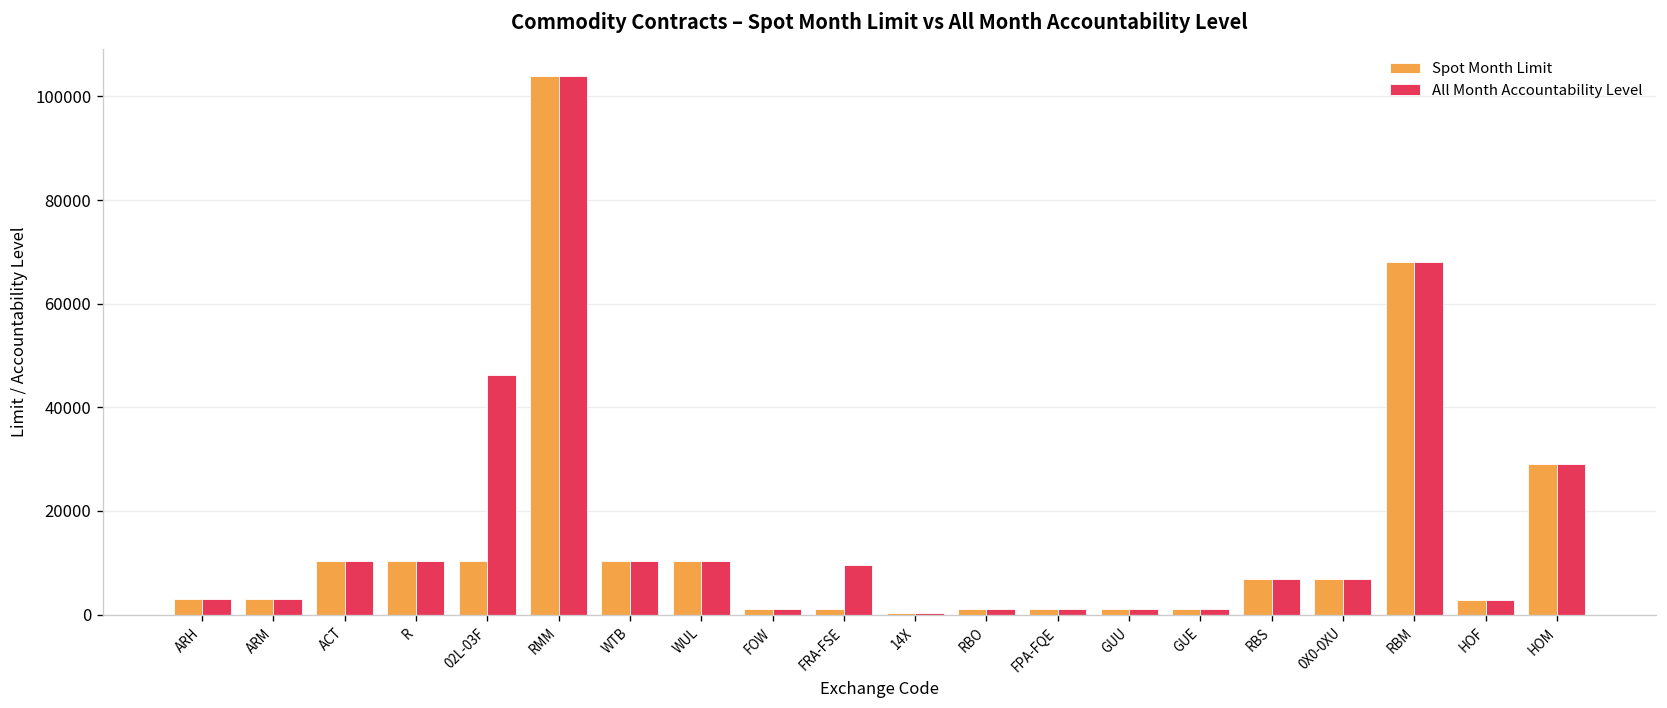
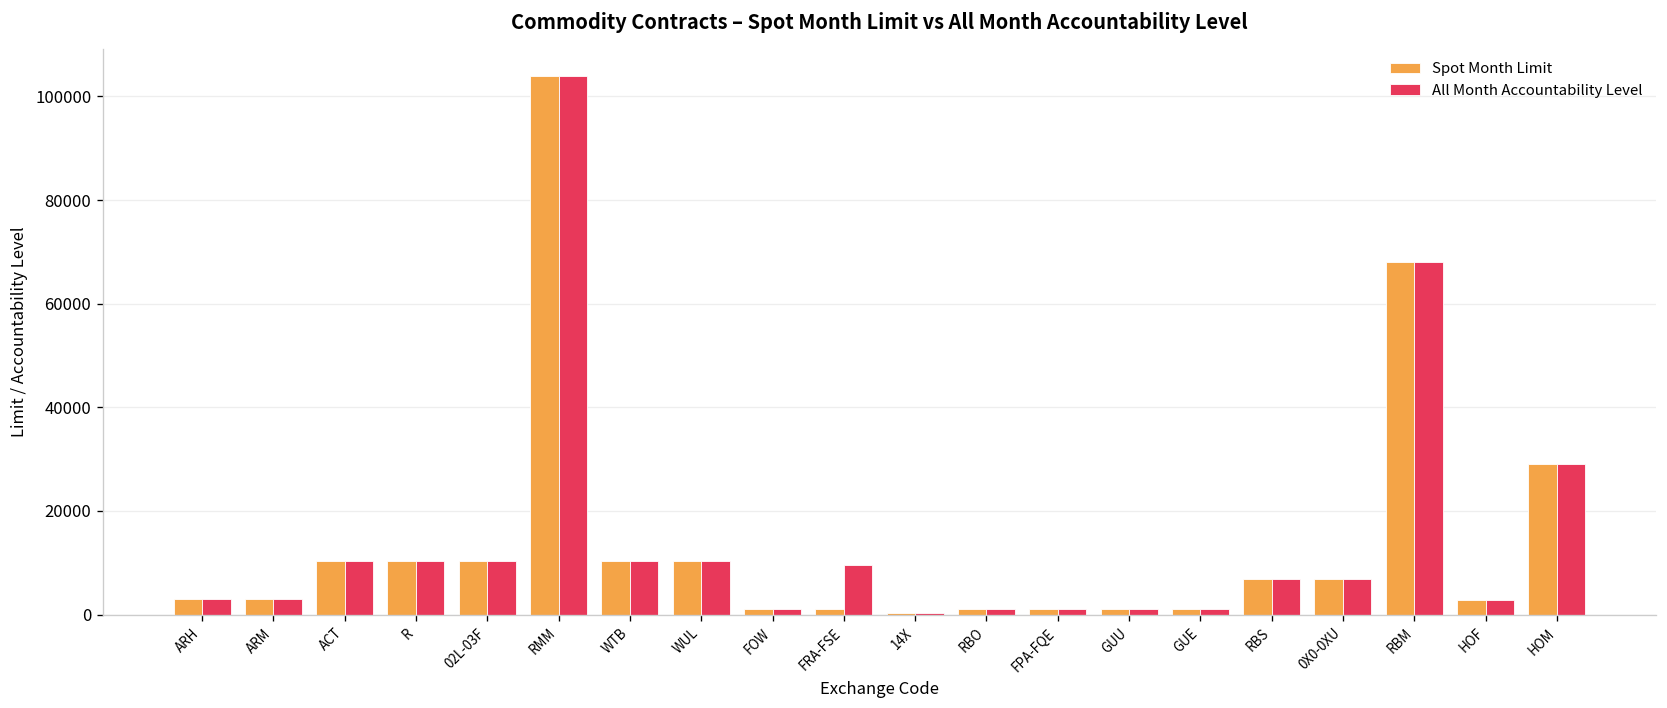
  {
    "Spot Month Limit": {
      "ARH": 3000,
      "ARM": 3000,
      "ACT": 10000,
      "R": 10000,
      "02L-03F": 10000,
      "RMM": 104000,
      "WTB": 10000,
      "WUL": 10000,
      "FOW": 1000,
      "FRA-FSE": 1000,
      "RBO": 1000,
      "FPA-FQE": 1000,
      "GUU": 1000,
      "GUE": 1000,
      "RBS": 7000,
      "0X0-0XU": 7000,
      "RBM": 68000,
      "HOF": 3000,
      "HOM": 29000
    },
    "All Month Accountability Level": {
      "ARH": 3000,
      "ARM": 3000,
      "ACT": 10000,
      "R": 10000,
-     "02L-03F": 46000,
+     "02L-03F": 10000,
      "RMM": 104000,
      "WTB": 10000,
      "WUL": 10000,
      "FOW": 1000,
      "FRA-FSE": 10000,
      "RBO": 1000,
      "FPA-FQE": 1000,
      "GUU": 1000,
      "GUE": 1000,
      "RBS": 7000,
      "0X0-0XU": 7000,
      "RBM": 68000,
      "HOF": 3000,
      "HOM": 29000
    }
  }
